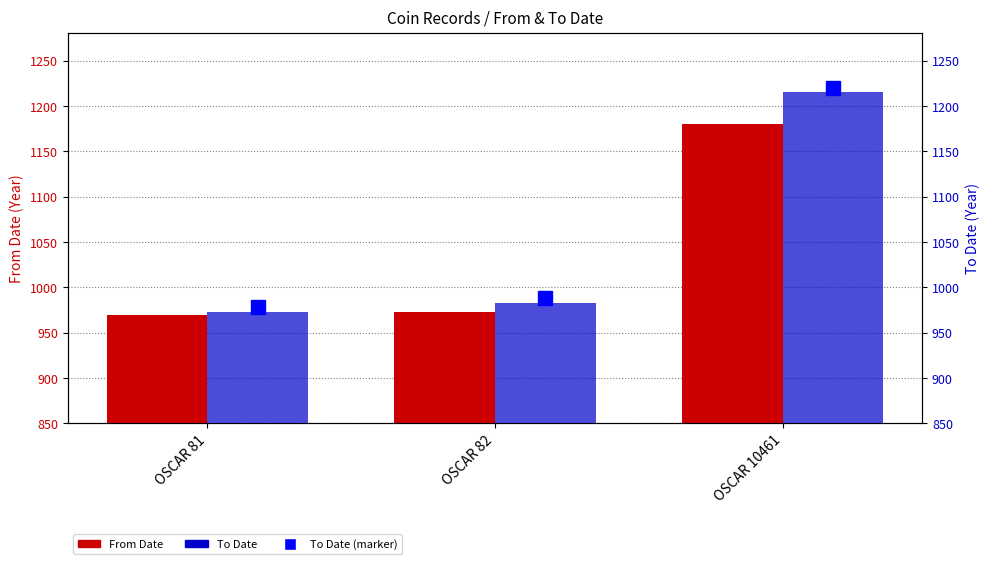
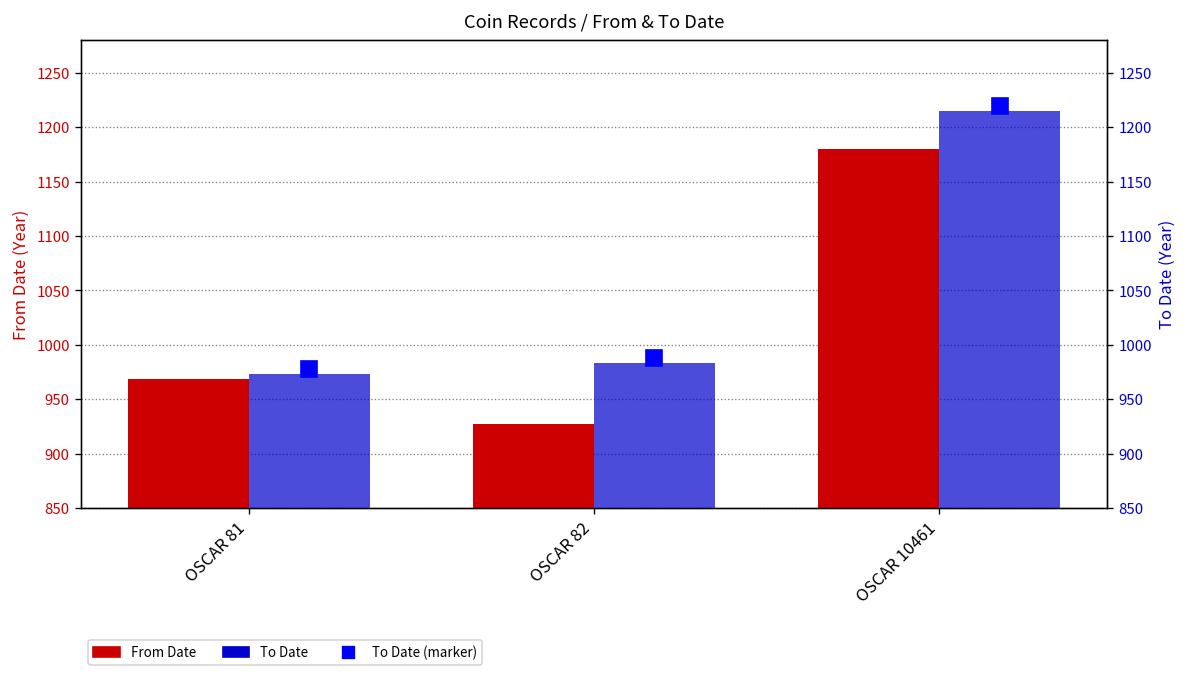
  {
    "From Date": {
      "OSCAR 81": 970,
-     "OSCAR 82": 970,
+     "OSCAR 82": 930,
      "OSCAR 10461": 1180
    }
  }
